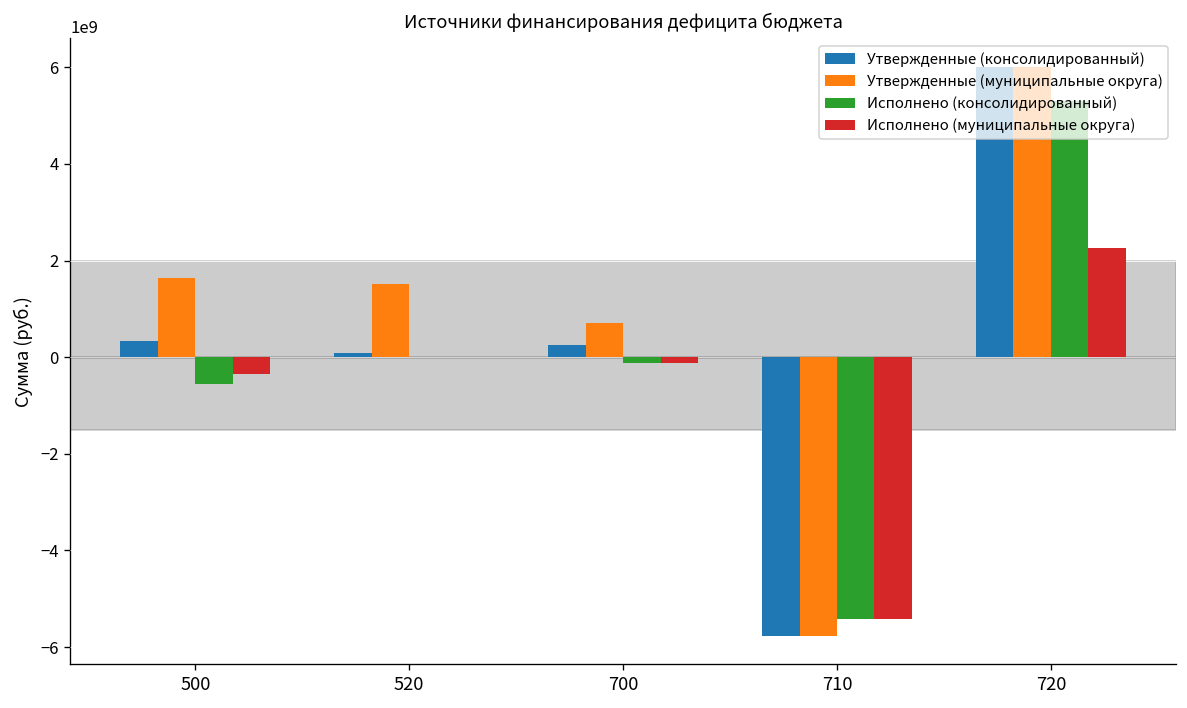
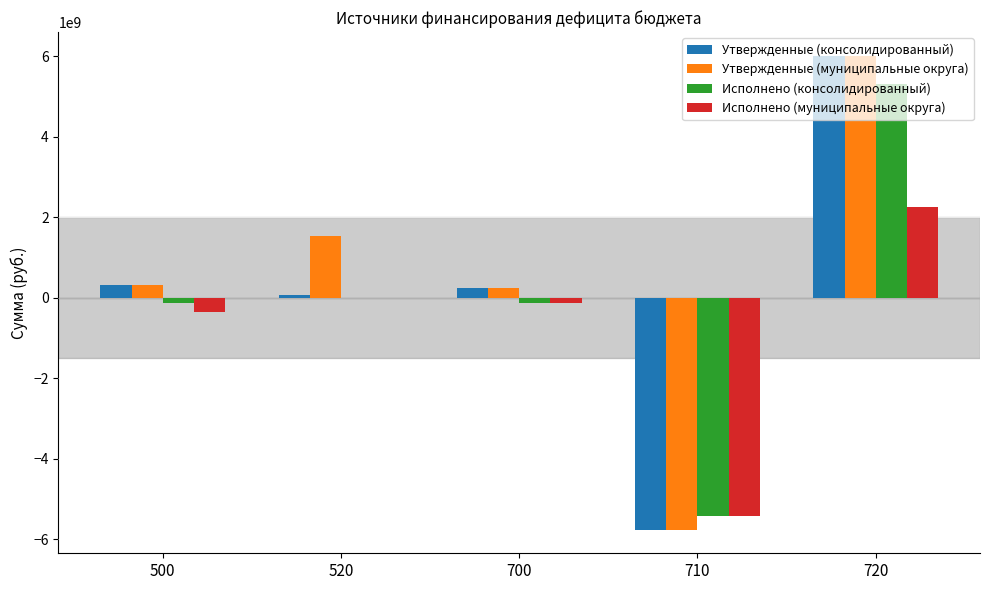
  {
    "Утвержденные (консолидированный)": {
      "500": 300000000,
      "520": 100000000,
      "700": 200000000,
      "710": -5800000000
    },
    "Утвержденные (муниципальные округа)": {
-     "500": 1600000000,
+     "500": 300000000,
      "520": 1500000000,
-     "700": 700000000,
+     "700": 200000000,
      "710": -5800000000
    },
    "Исполнено (консолидированный)": {
-     "500": -600000000,
+     "500": -100000000,
      "520": 0,
      "700": -100000000,
      "710": -5400000000
    },
    "Исполнено (муниципальные округа)": {
      "500": -300000000,
      "520": 0,
      "700": -100000000,
      "710": -5400000000,
      "720": 2300000000
    }
  }
